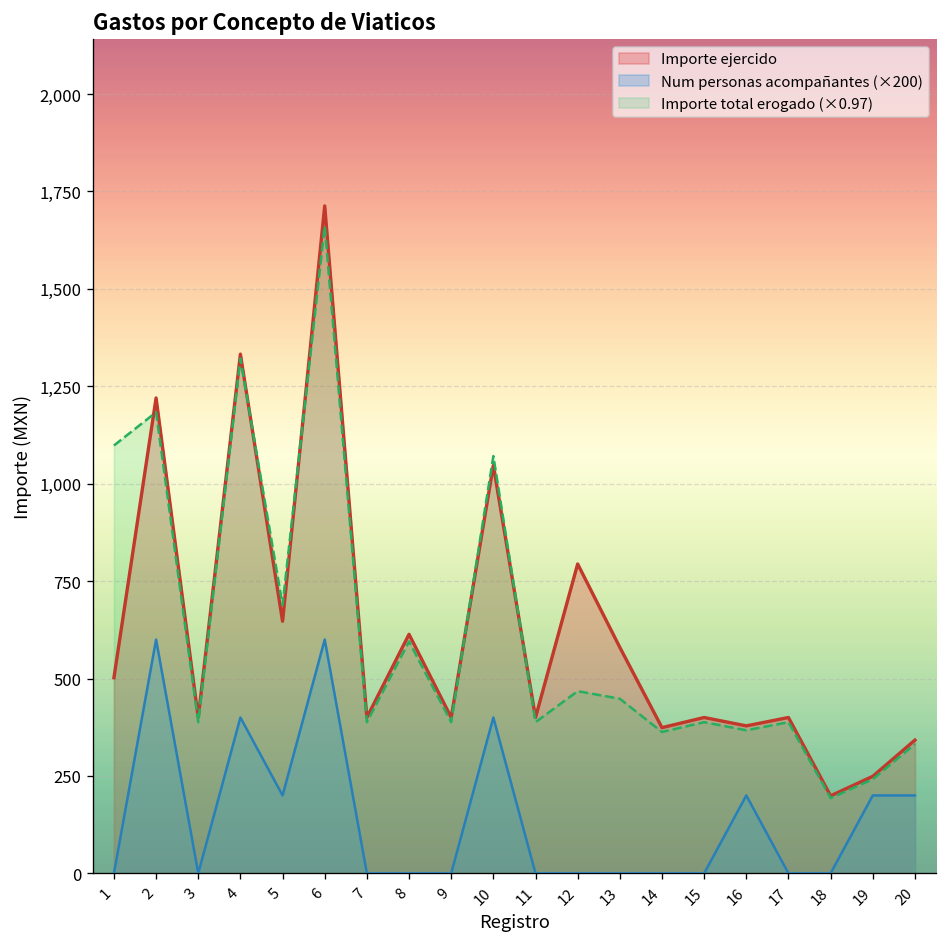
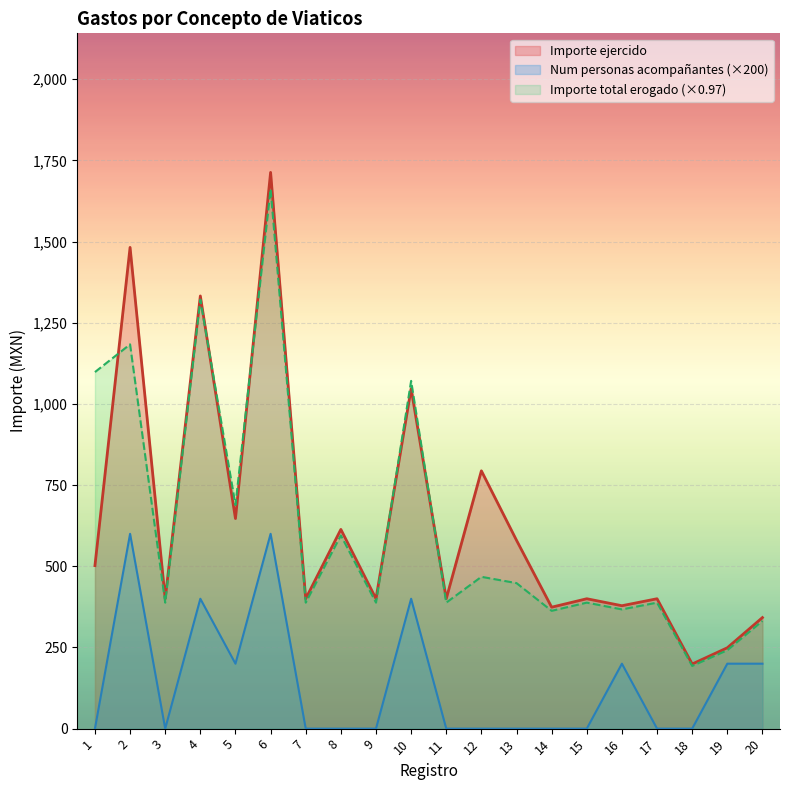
  {
    "Importe ejercido": {
      "1": "500",
-     "2": "1,220",
+     "2": "1,480",
      "3": "400",
      "4": "1,330",
      "5": "650",
      "6": "1,710",
      "7": "400",
      "8": "610",
      "9": "400",
      "10": "1,050",
      "11": "400",
      "12": "790",
      "13": "580",
      "14": "370",
      "15": "400",
      "16": "380",
      "17": "400",
      "20": "340"
    }
  }
